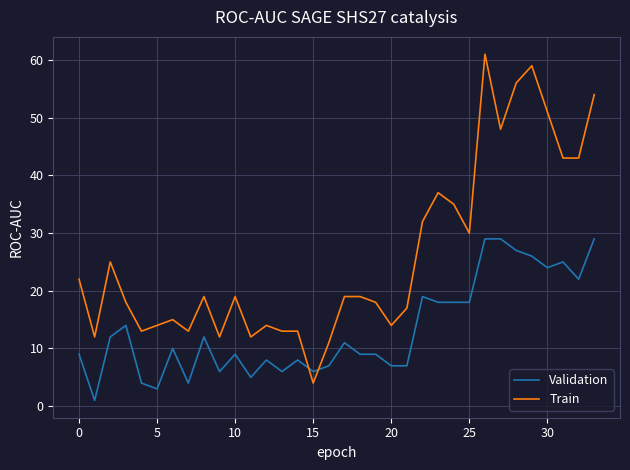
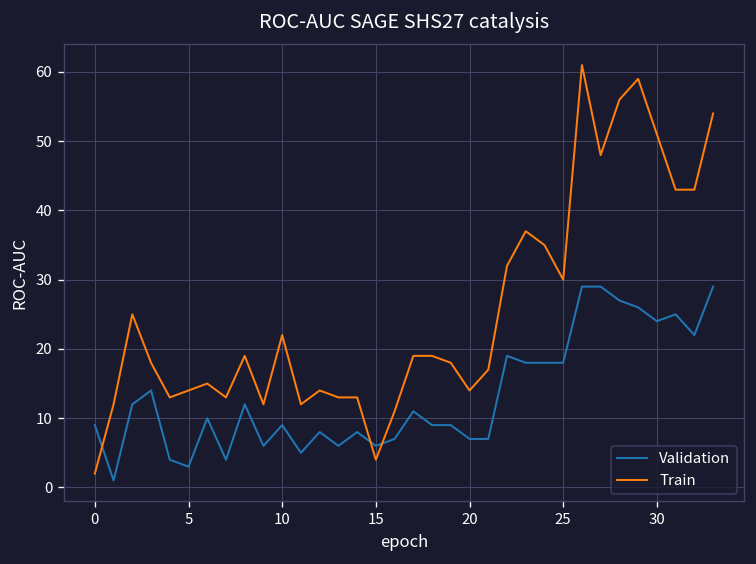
  {
    "Validation": {
      "0": 9,
      "5": 3,
      "10": 9,
      "15": 6,
      "20": 7,
      "25": 18,
      "30": 24
    },
    "Train": {
-     "0": 22,
+     "0": 2,
      "5": 14,
-     "10": 19,
+     "10": 22,
      "15": 4,
      "20": 14,
      "25": 30,
      "30": 51
    }
  }
